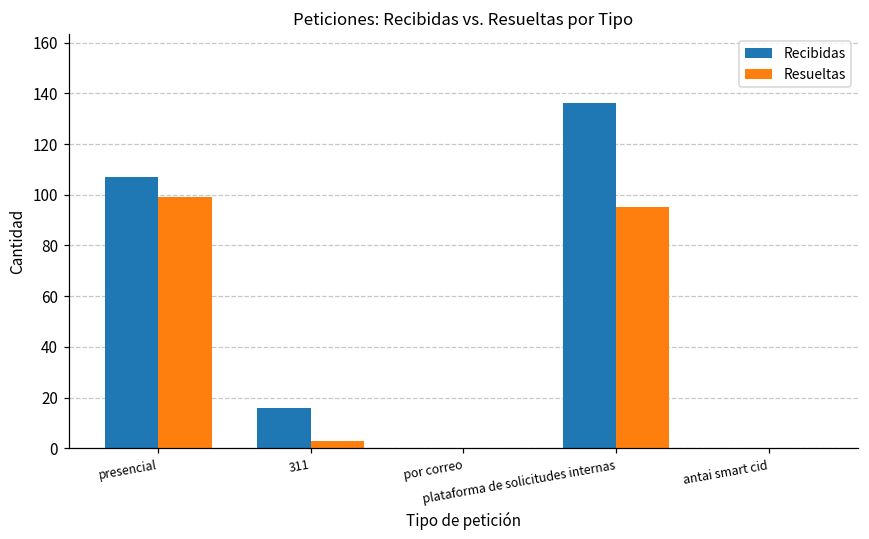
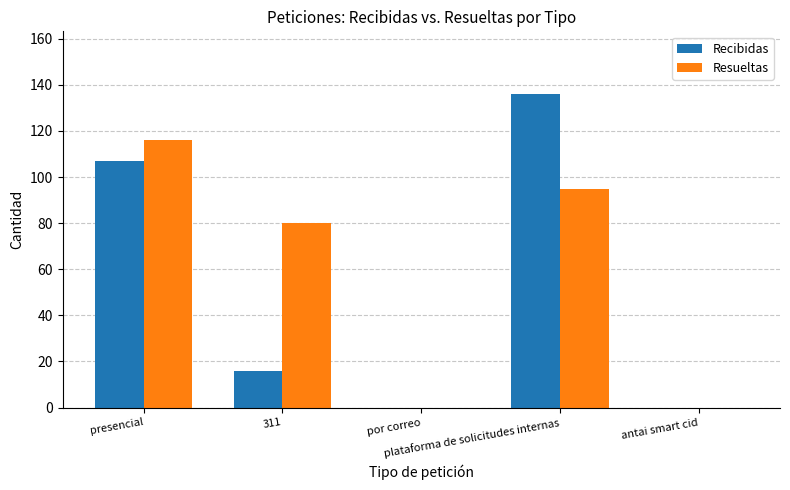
  {
    "Recibidas": {
      "presencial": 107,
      "311": 16,
      "por correo": 0,
      "plataforma de solicitudes internas": 136,
      "antai smart cid": 0
    },
    "Resueltas": {
-     "presencial": 99,
-     "311": 3,
+     "presencial": 116,
+     "311": 80,
      "por correo": 0,
      "plataforma de solicitudes internas": 95,
      "antai smart cid": 0
    }
  }
